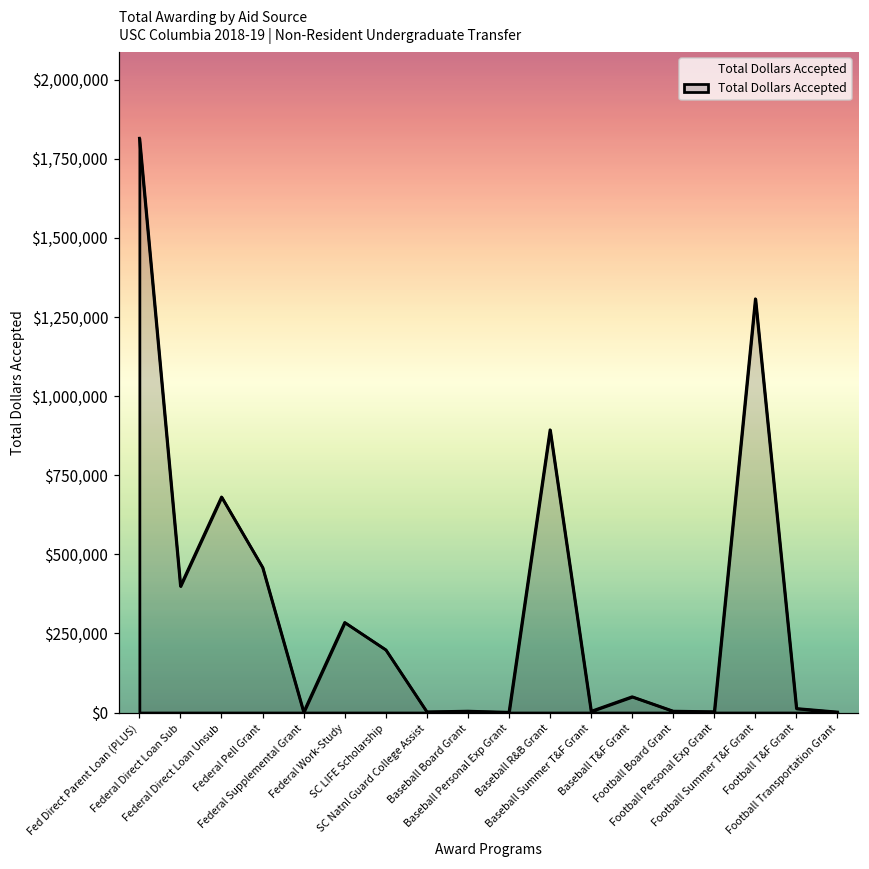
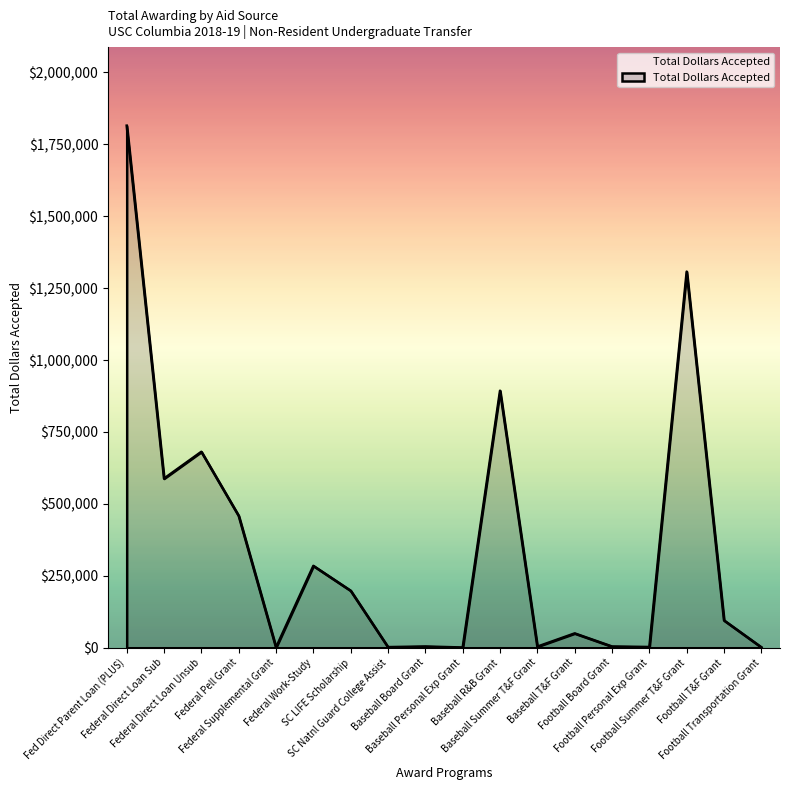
  {
    "Fed Direct Parent Loan (PLUS)": "$1,820,000",
-   "Federal Direct Loan Sub": "$400,000",
+   "Federal Direct Loan Sub": "$590,000",
    "Federal Direct Loan Unsub": "$680,000",
    "Federal Pell Grant": "$460,000",
    "Federal Supplemental Grant": "$0",
    "Federal Work-Study": "$280,000",
    "SC LIFE Scholarship": "$200,000",
    "SC Natnl Guard College Assist": "$0",
    "Baseball Board Grant": "$0",
    "Baseball Personal Exp Grant": "$0",
    "Baseball R&B Grant": "$890,000",
    "Baseball Summer T&F Grant": "$0",
    "Baseball T&F Grant": "$50,000",
    "Football Board Grant": "$0",
    "Football Personal Exp Grant": "$0",
    "Football Summer T&F Grant": "$1,310,000",
-   "Football T&F Grant": "$10,000",
+   "Football T&F Grant": "$100,000",
    "Football Transportation Grant": "$0"
  }
